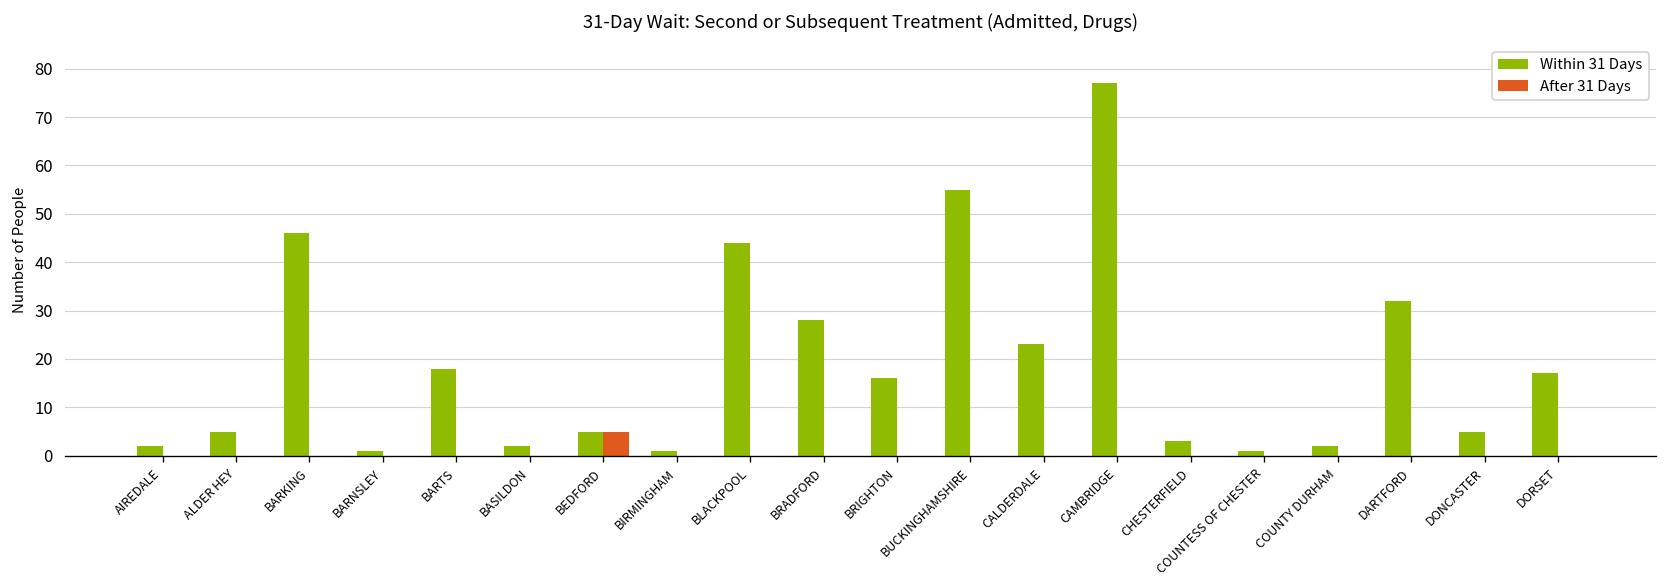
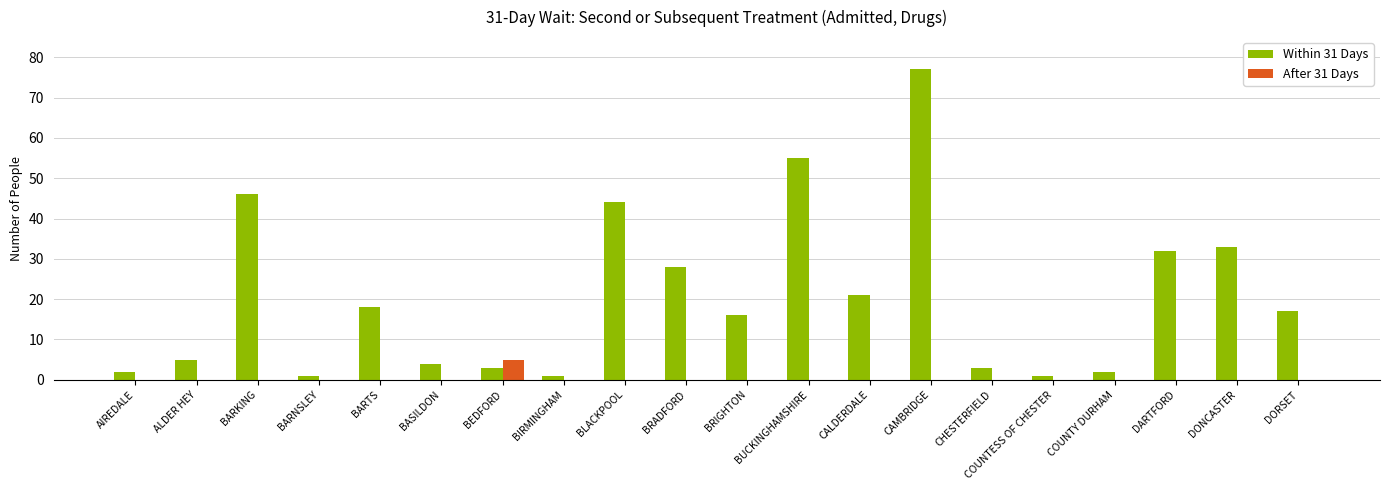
  {
    "Within 31 Days": {
      "AIREDALE": 2,
      "ALDER HEY": 5,
      "BARKING": 46,
      "BARNSLEY": 1,
      "BARTS": 18,
-     "BASILDON": 2,
-     "BEDFORD": 5,
+     "BASILDON": 4,
+     "BEDFORD": 3,
      "BIRMINGHAM": 1,
      "BLACKPOOL": 44,
      "BRADFORD": 28,
      "BRIGHTON": 16,
      "BUCKINGHAMSHIRE": 55,
-     "CALDERDALE": 23,
+     "CALDERDALE": 21,
      "CAMBRIDGE": 77,
      "CHESTERFIELD": 3,
      "COUNTESS OF CHESTER": 1,
      "COUNTY DURHAM": 2,
      "DARTFORD": 32,
-     "DONCASTER": 5,
+     "DONCASTER": 33,
      "DORSET": 17
    },
    "After 31 Days": {
      "AIREDALE": 0,
      "ALDER HEY": 0,
      "BARKING": 0,
      "BARNSLEY": 0,
      "BARTS": 0,
      "BASILDON": 0,
      "BEDFORD": 5,
      "BIRMINGHAM": 0,
      "BLACKPOOL": 0,
      "BRADFORD": 0,
      "BRIGHTON": 0,
      "BUCKINGHAMSHIRE": 0,
      "CALDERDALE": 0,
      "CAMBRIDGE": 0,
      "CHESTERFIELD": 0,
      "COUNTESS OF CHESTER": 0,
      "COUNTY DURHAM": 0,
      "DARTFORD": 0,
      "DONCASTER": 0,
      "DORSET": 0
    }
  }
